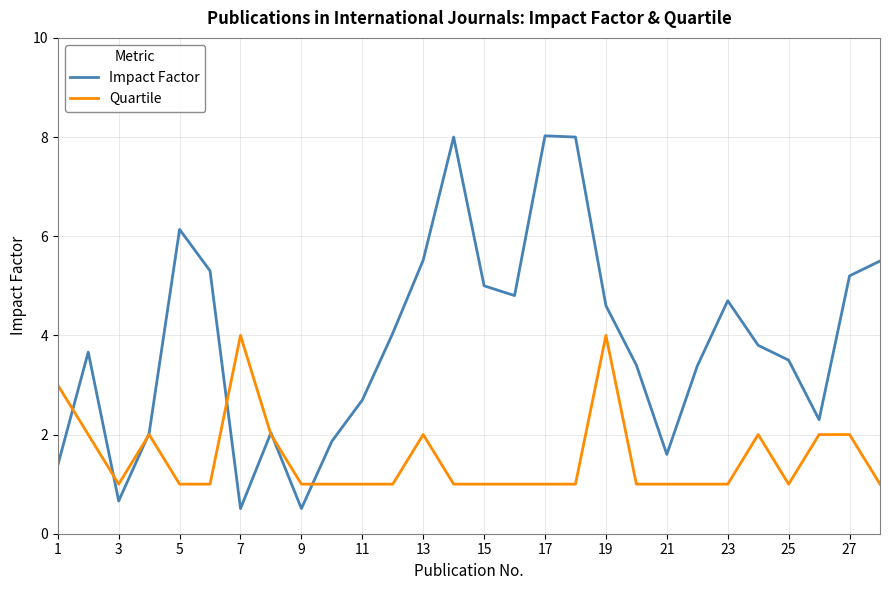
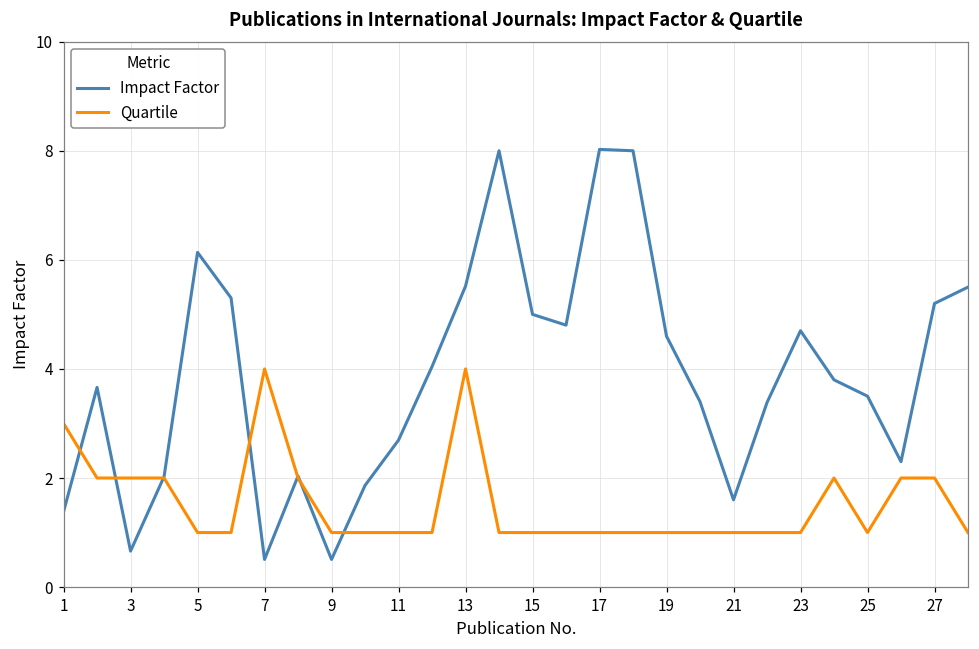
  {
    "Impact Factor": {
      "1": 1.4,
      "3": 0.7,
      "5": 6.1,
      "7": 0.5,
      "9": 0.5,
      "11": 2.7,
      "13": 5.5,
      "15": 5,
      "17": 8,
      "19": 4.6,
      "21": 1.6,
      "23": 4.7,
      "25": 3.5,
      "27": 5.2
    },
    "Quartile": {
      "1": 3,
-     "3": 1,
+     "3": 2,
      "5": 1,
      "7": 4,
      "9": 1,
      "11": 1,
-     "13": 2,
+     "13": 4,
      "15": 1,
      "17": 1,
-     "19": 4,
+     "19": 1,
      "21": 1,
      "23": 1,
      "25": 1,
      "27": 2
    }
  }
